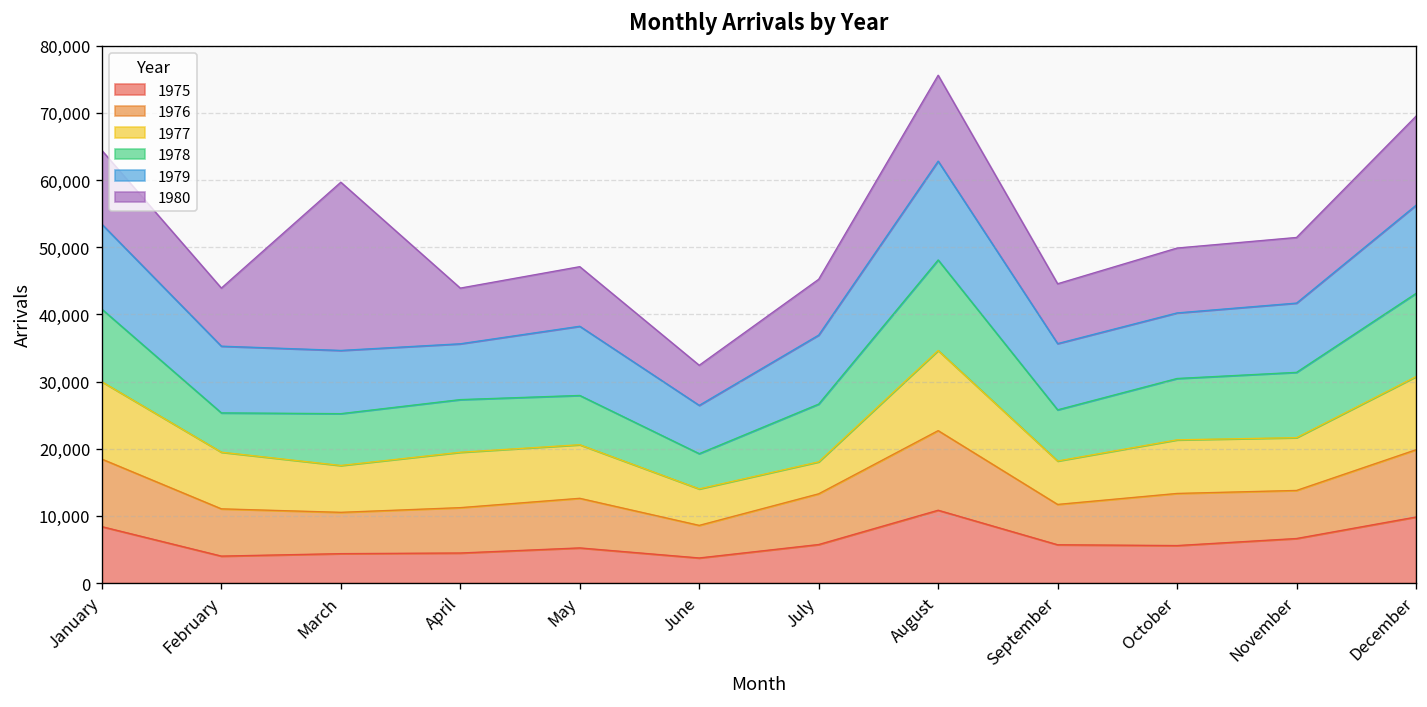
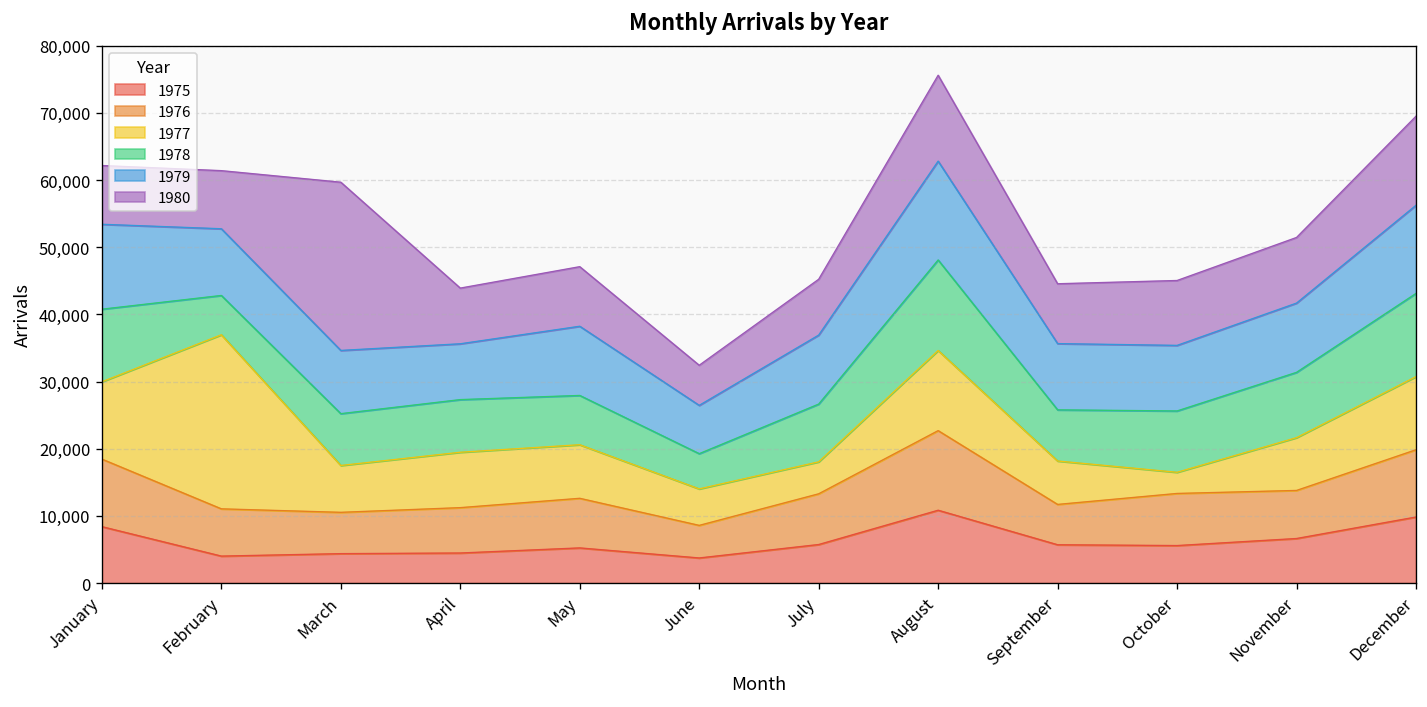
  {
    "1977": {
      "January": "12,000",
-     "February": "8,000",
+     "February": "26,000",
      "March": "7,000",
      "April": "8,000",
      "May": "8,000",
      "June": "5,000",
      "July": "5,000",
      "August": "12,000",
      "September": "6,000",
-     "October": "8,000",
+     "October": "3,000",
      "November": "8,000",
      "December": "11,000"
    },
    "1978": {
      "January": "11,000",
      "February": "6,000",
      "March": "8,000",
      "April": "8,000",
      "May": "7,000",
      "June": "5,000",
      "July": "9,000",
      "August": "13,000",
      "September": "8,000",
      "October": "9,000",
      "November": "10,000",
      "December": "12,000"
    },
    "1979": {
      "January": "13,000",
      "February": "10,000",
      "March": "9,000",
      "April": "8,000",
      "May": "10,000",
      "June": "7,000",
      "July": "10,000",
      "August": "15,000",
      "September": "10,000",
      "October": "10,000",
      "November": "10,000",
      "December": "13,000"
    },
    "1980": {
-     "January": "11,000",
+     "January": "9,000",
      "February": "9,000",
      "March": "25,000",
      "April": "8,000",
      "May": "9,000",
      "June": "6,000",
      "July": "8,000",
      "August": "13,000",
      "September": "9,000",
      "October": "10,000",
      "November": "10,000",
      "December": "13,000"
    }
  }
